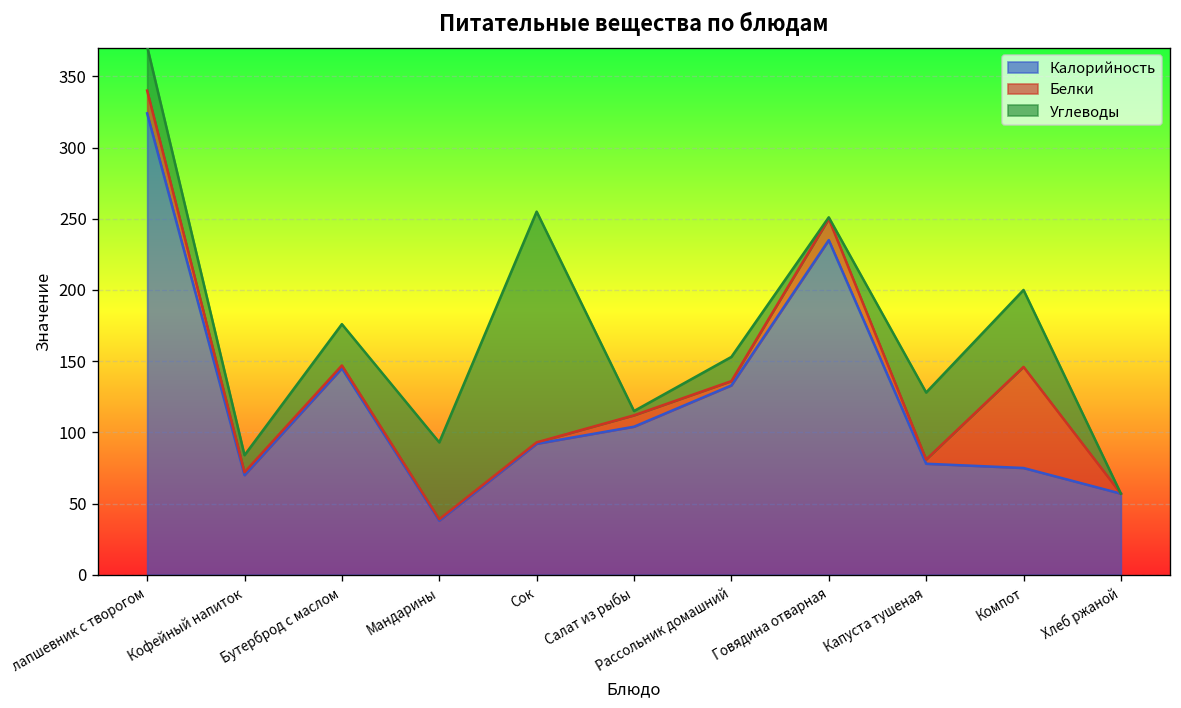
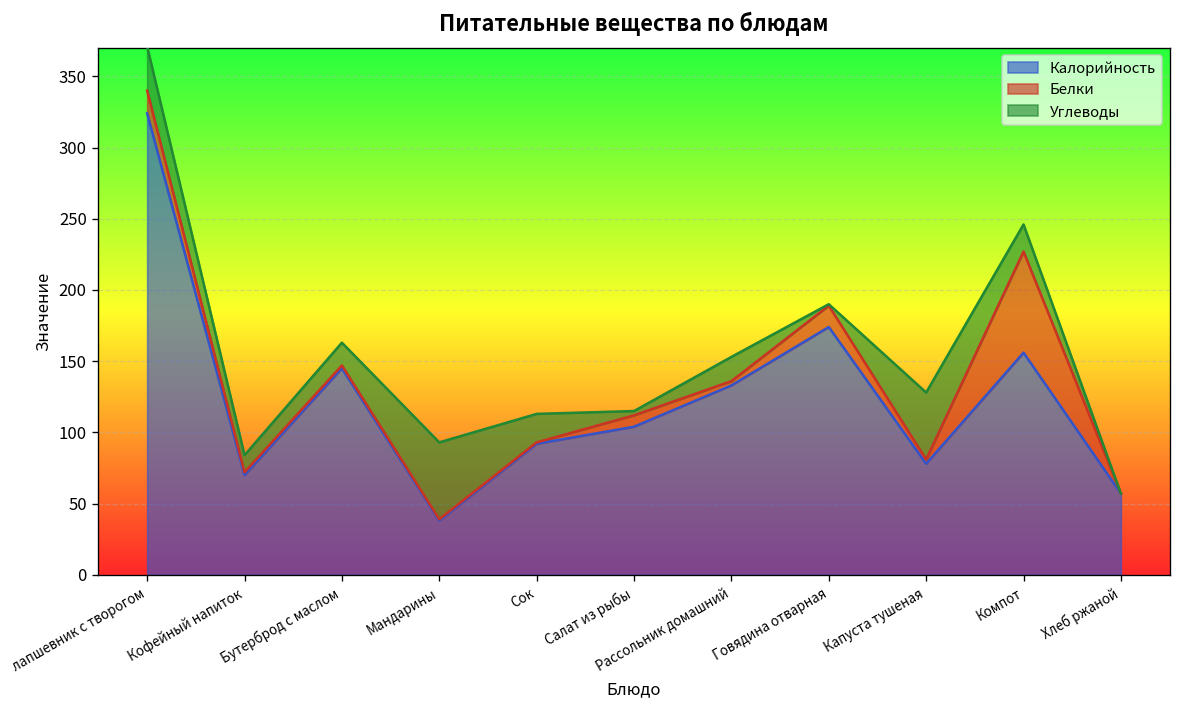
  {
    "Калорийность": {
      "лапшевник с творогом": 324,
      "Салат из рыбы": 104,
      "Рассольник домашний": 133,
-     "Говядина отварная": 235,
+     "Говядина отварная": 174,
      "Капуста тушеная": 78,
-     "Компот": 75
+     "Компот": 156
    },
    "Белки": {
      "лапшевник с творогом": 16,
      "Салат из рыбы": 8,
      "Рассольник домашний": 3,
      "Капуста тушеная": 3,
      "Компот": 71
    },
    "Углеводы": {
      "лапшевник с творогом": 31,
      "Кофейный напиток": 12,
-     "Бутерброд с маслом": 29,
+     "Бутерброд с маслом": 16,
      "Мандарины": 54,
-     "Сок": 162,
+     "Сок": 20,
      "Салат из рыбы": 3,
      "Рассольник домашний": 17,
      "Капуста тушеная": 47,
-     "Компот": 54
+     "Компот": 19
    }
  }
